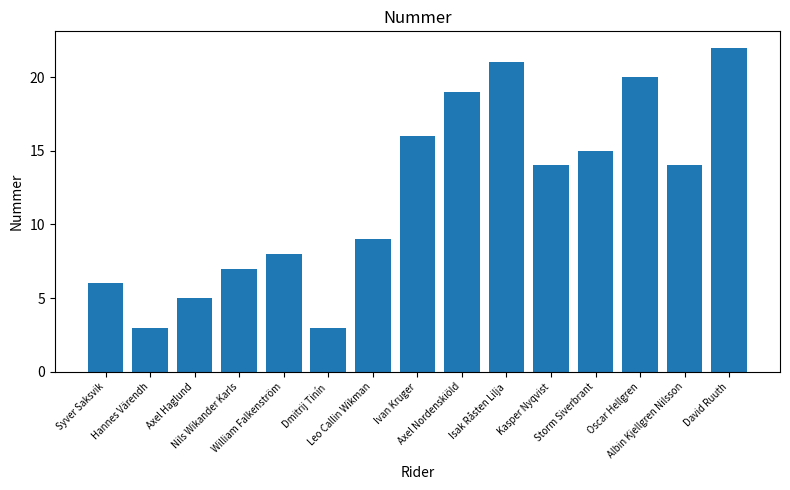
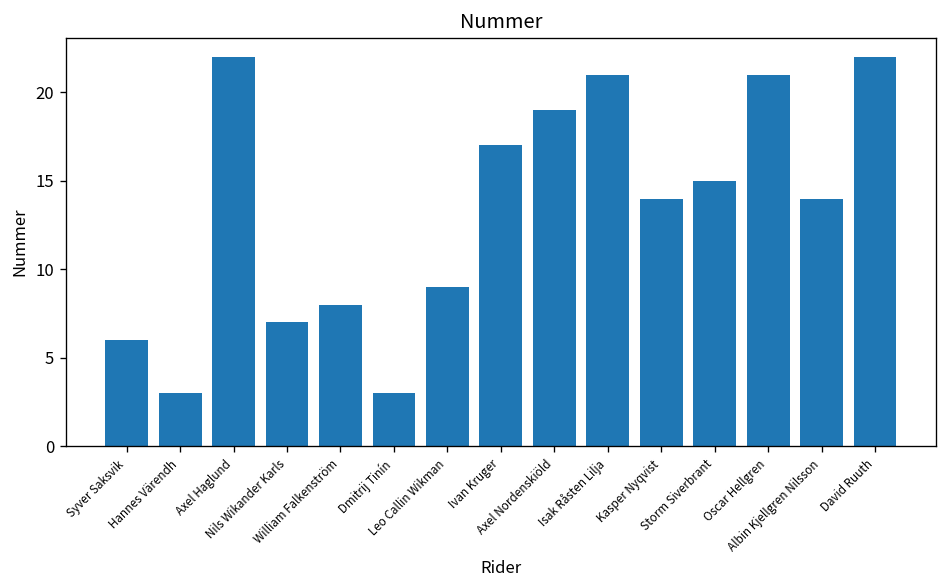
  {
    "Syver Saksvik": 6,
    "Hannes Värendh": 3,
-   "Axel Haglund": 5,
+   "Axel Haglund": 22,
    "Nils Wikander Karls": 7,
    "William Falkenström": 8,
    "Dmitrij Tinín": 3,
    "Leo Callin Wikman": 9,
-   "Ivan Kruger": 16,
+   "Ivan Kruger": 17,
    "Axel Nordenskiöld": 19,
    "Isak Råsten Lilja": 21,
    "Kasper Nyqvist": 14,
    "Storm Siverbrant": 15,
-   "Oscar Hellgren": 20,
+   "Oscar Hellgren": 21,
    "Albin Kjellgren Nilsson": 14,
    "David Ruuth": 22
  }
